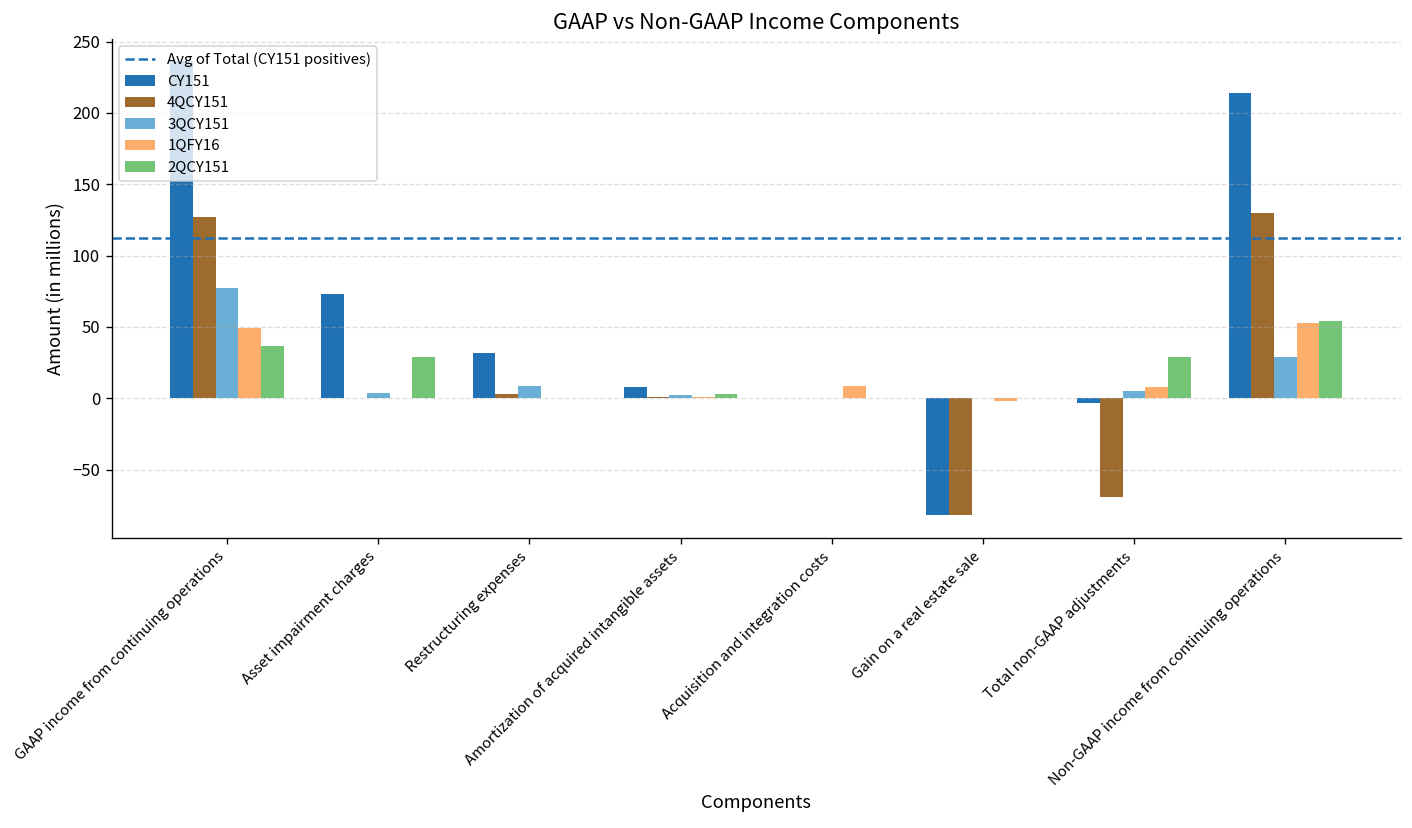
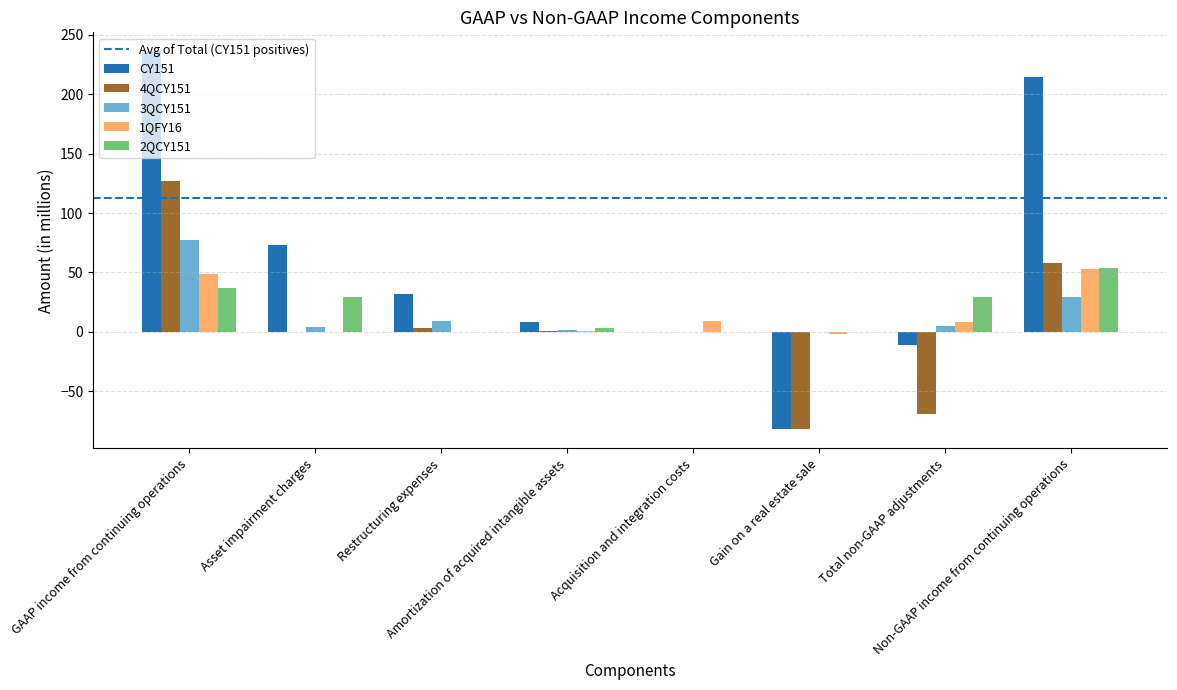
  {
    "CY151": {
      "Asset impairment charges": 73,
      "Restructuring expenses": 32,
      "Amortization of acquired intangible assets": 8,
      "Acquisition and integration costs": 0,
      "Gain on a real estate sale": -82,
-     "Total non-GAAP adjustments": -3,
+     "Total non-GAAP adjustments": -11,
      "Non-GAAP income from continuing operations": 214
    },
    "4QCY151": {
      "GAAP income from continuing operations": 127,
      "Asset impairment charges": 0,
      "Restructuring expenses": 3,
      "Acquisition and integration costs": 0,
      "Gain on a real estate sale": -82,
      "Total non-GAAP adjustments": -69,
-     "Non-GAAP income from continuing operations": 130
+     "Non-GAAP income from continuing operations": 58
    },
    "3QCY151": {
      "GAAP income from continuing operations": 77,
      "Asset impairment charges": 4,
      "Restructuring expenses": 9,
      "Acquisition and integration costs": 0,
      "Gain on a real estate sale": 0,
      "Total non-GAAP adjustments": 5,
      "Non-GAAP income from continuing operations": 29
    },
    "1QFY16": {
      "GAAP income from continuing operations": 49,
      "Asset impairment charges": 0,
      "Restructuring expenses": 0,
      "Acquisition and integration costs": 9,
      "Total non-GAAP adjustments": 8,
      "Non-GAAP income from continuing operations": 53
    },
    "2QCY151": {
      "GAAP income from continuing operations": 37,
      "Asset impairment charges": 29,
      "Restructuring expenses": 0,
      "Amortization of acquired intangible assets": 3,
      "Acquisition and integration costs": 0,
      "Gain on a real estate sale": 0,
      "Total non-GAAP adjustments": 29,
      "Non-GAAP income from continuing operations": 54
    }
  }
